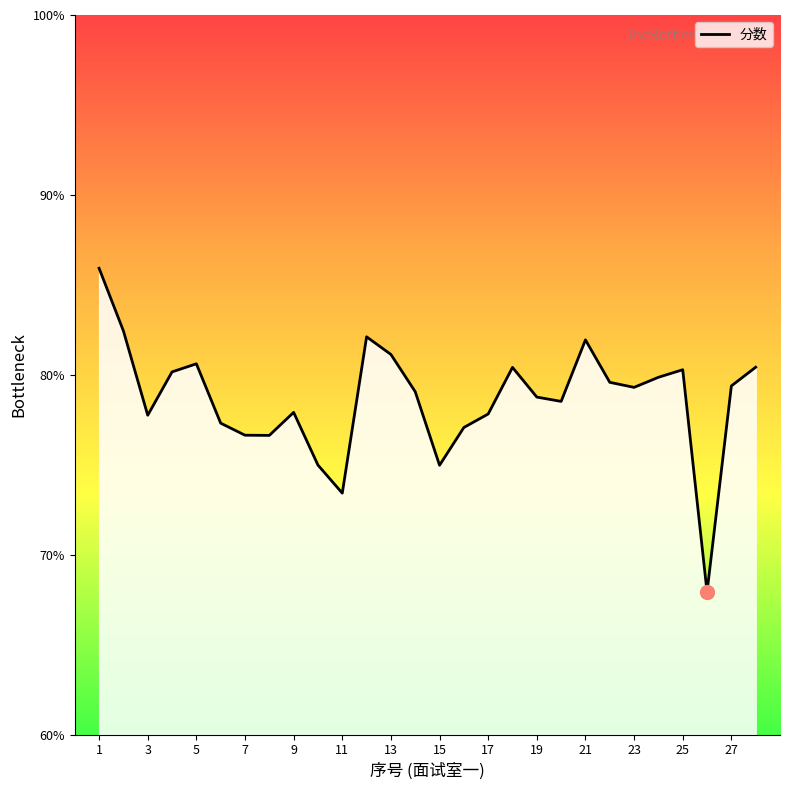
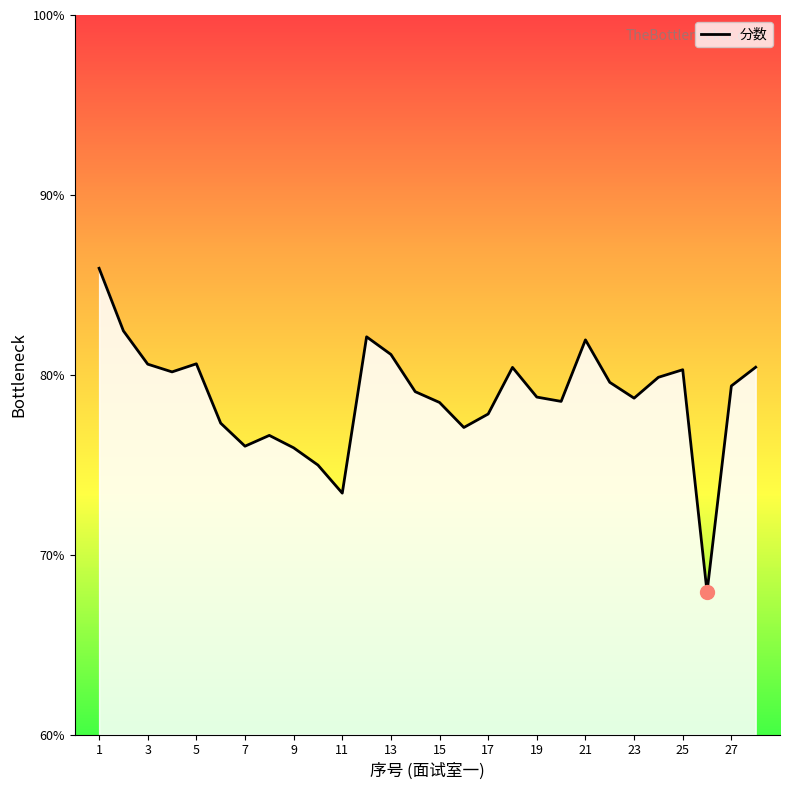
  {
    "分数": {
      "1": "85.9%",
-     "3": "77.8%",
+     "3": "80.6%",
      "5": "80.6%",
-     "7": "76.6%",
-     "9": "77.9%",
+     "7": "76.0%",
+     "9": "75.9%",
      "11": "73.4%",
      "13": "81.1%",
-     "15": "75.0%",
+     "15": "78.5%",
      "17": "77.8%",
      "19": "78.8%",
      "21": "81.9%",
-     "23": "79.3%",
+     "23": "78.7%",
      "25": "80.3%",
      "27": "79.4%"
    }
  }
